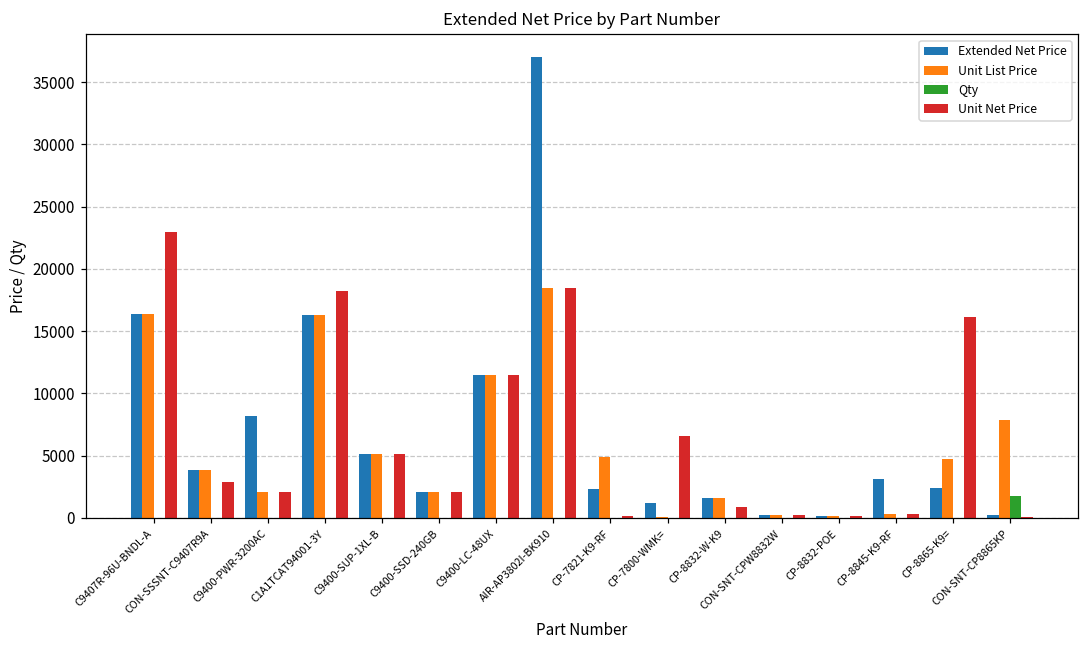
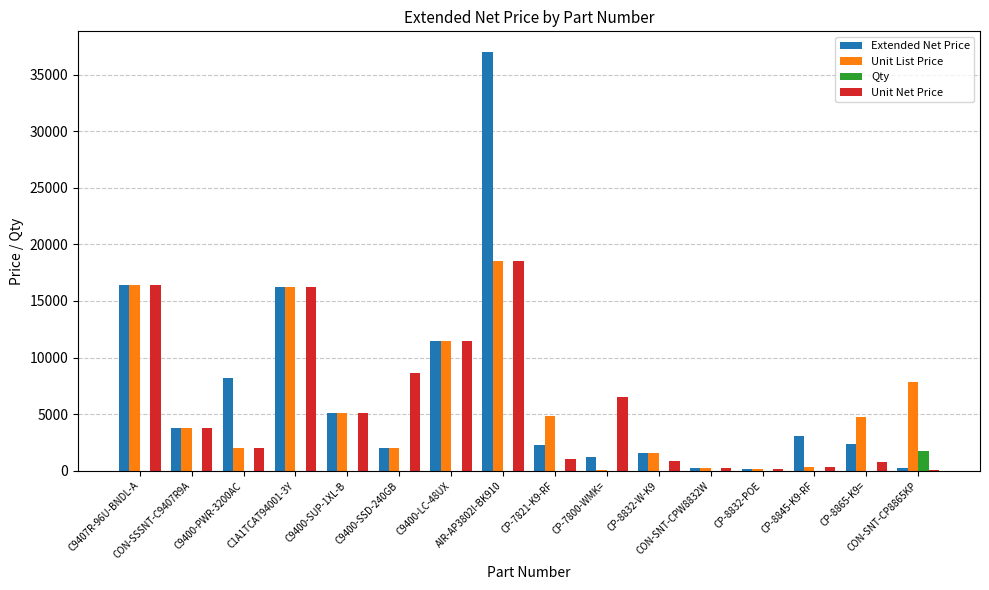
  {
    "Extended Net Price": {
      "C9407R-96U-BNDL-A": 16400,
      "CON-SSSNT-C9407R9A": 3800,
      "C9400-PWR-3200AC": 8200,
      "C1A1TCAT94001-3Y": 16300,
      "C9400-SUP-1XL-B": 5100,
      "C9400-SSD-240GB": 2000,
      "C9400-LC-48UX": 11500,
      "AIR-AP3802I-BK910": 37000,
      "CP-7821-K9-RF": 2300,
      "CP-7800-WMK=": 1200,
      "CP-8832-W-K9": 1600,
      "CON-SNT-CPW8832W": 300,
      "CP-8845-K9-RF": 3100,
      "CP-8865-K9=": 2400,
      "CON-SNT-CP8865KP": 200
    },
    "Unit List Price": {
      "C9407R-96U-BNDL-A": 16400,
      "CON-SSSNT-C9407R9A": 3800,
      "C9400-PWR-3200AC": 2000,
      "C1A1TCAT94001-3Y": 16300,
      "C9400-SUP-1XL-B": 5100,
      "C9400-SSD-240GB": 2000,
      "C9400-LC-48UX": 11500,
      "AIR-AP3802I-BK910": 18500,
      "CP-7821-K9-RF": 4900,
      "CP-8832-W-K9": 1600,
      "CON-SNT-CPW8832W": 300,
      "CP-8845-K9-RF": 300,
      "CP-8865-K9=": 4800,
      "CON-SNT-CP8865KP": 7800
    },
    "Qty": {
      "CON-SNT-CP8865KP": 1800
    },
    "Unit Net Price": {
-     "C9407R-96U-BNDL-A": 22900,
-     "CON-SSSNT-C9407R9A": 2900,
+     "C9407R-96U-BNDL-A": 16400,
+     "CON-SSSNT-C9407R9A": 3800,
      "C9400-PWR-3200AC": 2000,
-     "C1A1TCAT94001-3Y": 18200,
+     "C1A1TCAT94001-3Y": 16300,
      "C9400-SUP-1XL-B": 5100,
-     "C9400-SSD-240GB": 2000,
+     "C9400-SSD-240GB": 8600,
      "C9400-LC-48UX": 11500,
      "AIR-AP3802I-BK910": 18500,
-     "CP-7821-K9-RF": 200,
+     "CP-7821-K9-RF": 1000,
      "CP-7800-WMK=": 6600,
      "CP-8832-W-K9": 900,
      "CON-SNT-CPW8832W": 300,
      "CP-8845-K9-RF": 300,
-     "CP-8865-K9=": 16100
+     "CP-8865-K9=": 800
    }
  }
